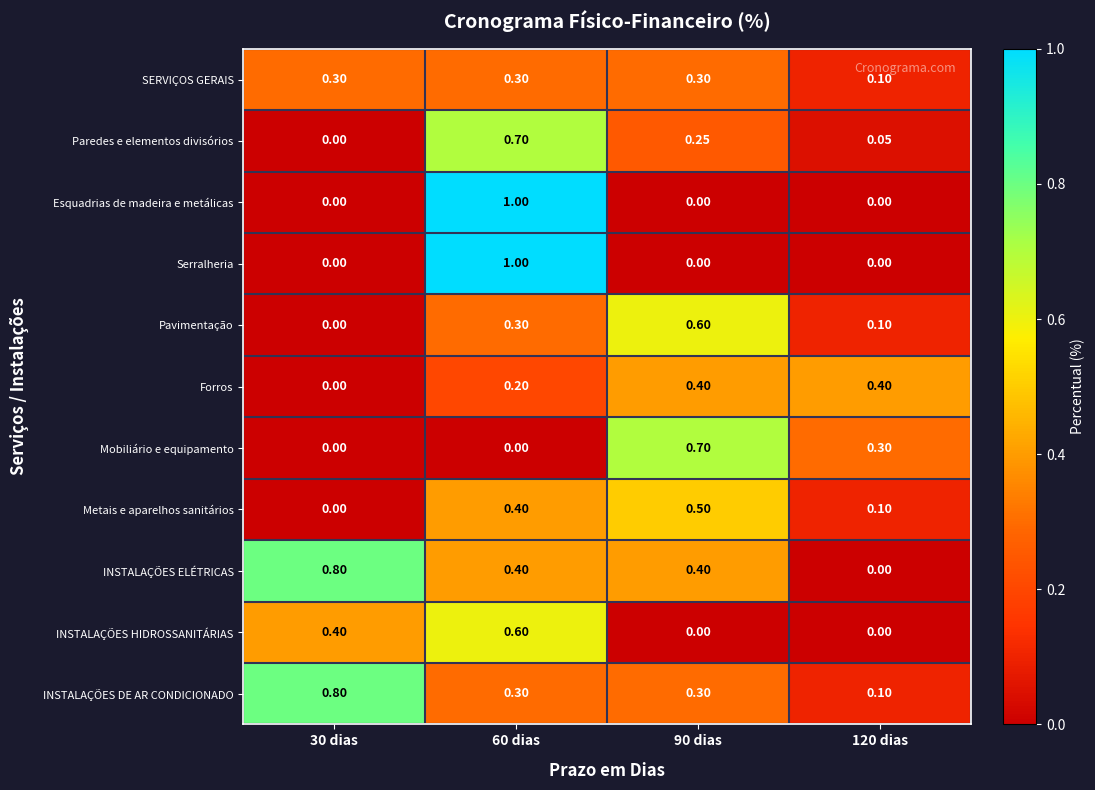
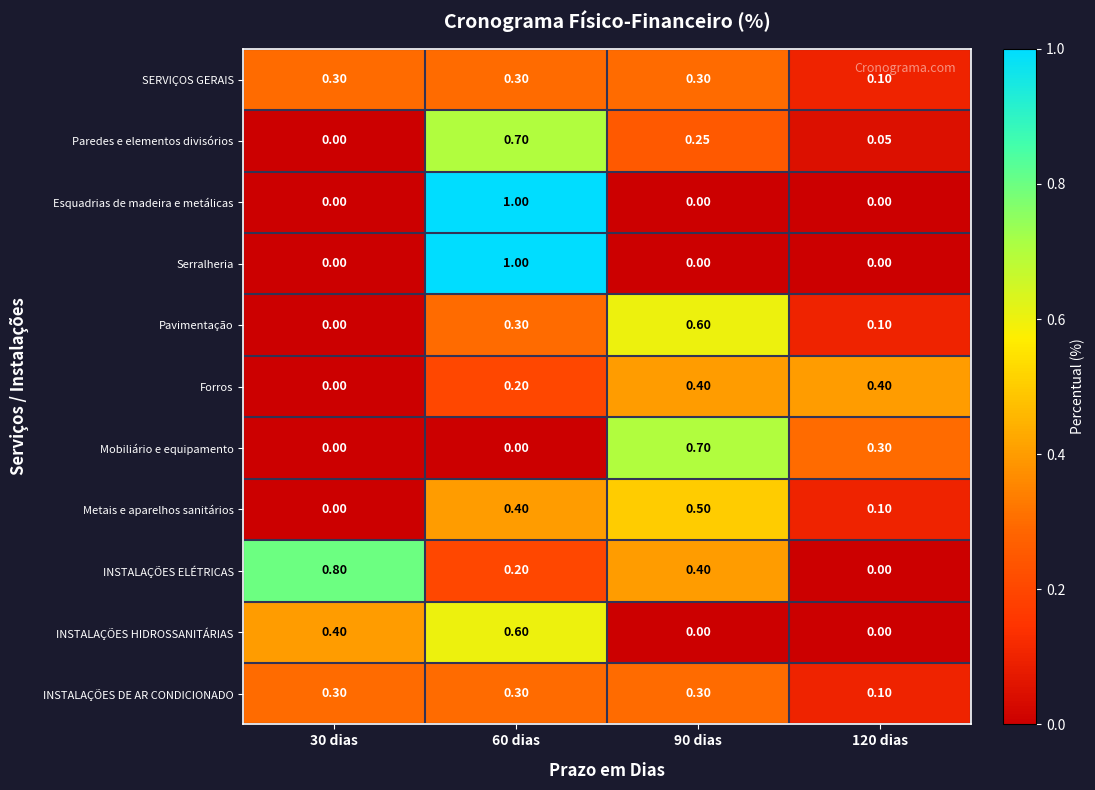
  {
    "SERVIÇOS GERAIS": {
      "30 dias": 0.30,
      "60 dias": 0.30,
      "90 dias": 0.30
    },
    "Paredes e elementos divisórios": {
      "30 dias": 0.00,
      "60 dias": 0.70,
      "90 dias": 0.25,
      "120 dias": 0.05
    },
    "Esquadrias de madeira e metálicas": {
      "30 dias": 0.00,
      "60 dias": 1.00,
      "90 dias": 0.00,
      "120 dias": 0.00
    },
    "Serralheria": {
      "30 dias": 0.00,
      "60 dias": 1.00,
      "90 dias": 0.00,
      "120 dias": 0.00
    },
    "Pavimentação": {
      "30 dias": 0.00,
      "60 dias": 0.30,
      "90 dias": 0.60,
      "120 dias": 0.10
    },
    "Forros": {
      "30 dias": 0.00,
      "60 dias": 0.20,
      "90 dias": 0.40,
      "120 dias": 0.40
    },
    "Mobiliário e equipamento": {
      "30 dias": 0.00,
      "60 dias": 0.00,
      "90 dias": 0.70,
      "120 dias": 0.30
    },
    "Metais e aparelhos sanitários": {
      "30 dias": 0.00,
      "60 dias": 0.40,
      "90 dias": 0.50,
      "120 dias": 0.10
    },
    "INSTALAÇÕES ELÉTRICAS": {
      "30 dias": 0.80,
-     "60 dias": 0.40,
+     "60 dias": 0.20,
      "90 dias": 0.40,
      "120 dias": 0.00
    },
    "INSTALAÇÕES HIDROSSANITÁRIAS": {
      "30 dias": 0.40,
      "60 dias": 0.60,
      "90 dias": 0.00,
      "120 dias": 0.00
    },
    "INSTALAÇÕES DE AR CONDICIONADO": {
-     "30 dias": 0.80,
+     "30 dias": 0.30,
      "60 dias": 0.30,
      "90 dias": 0.30,
      "120 dias": 0.10
    }
  }
